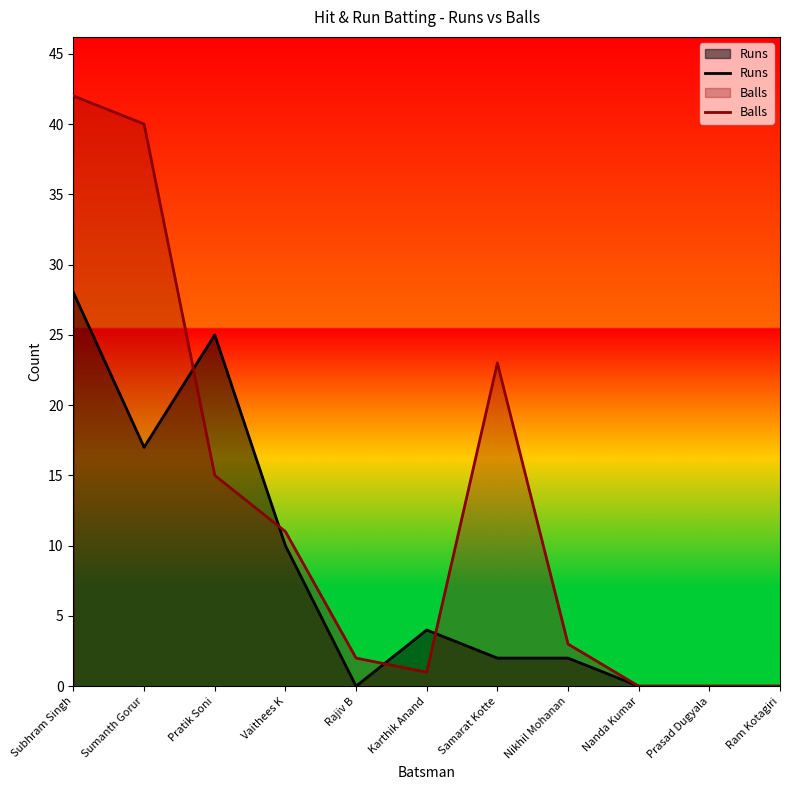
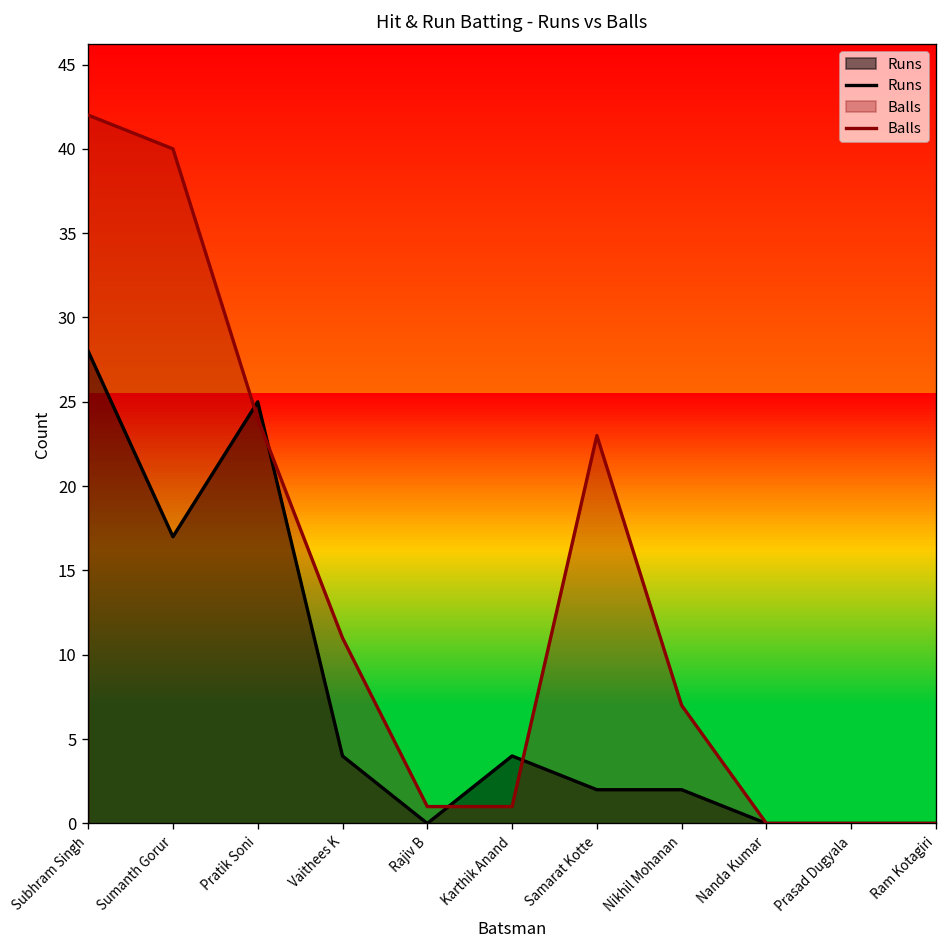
  {
    "Runs": {
      "Subhram Singh": 28,
      "Sumanth Gorur": 17,
      "Pratik Soni": 25,
-     "Vaithees K": 10,
+     "Vaithees K": 4,
      "Rajiv B": 0,
      "Karthik Anand": 4,
      "Samarat Kotte": 2,
      "Nikhil Mohanan": 2
    },
    "Balls": {
      "Subhram Singh": 42,
      "Sumanth Gorur": 40,
-     "Pratik Soni": 15,
+     "Pratik Soni": 24,
      "Vaithees K": 11,
-     "Rajiv B": 2,
+     "Rajiv B": 1,
      "Karthik Anand": 1,
      "Samarat Kotte": 23,
-     "Nikhil Mohanan": 3
+     "Nikhil Mohanan": 7
    }
  }
